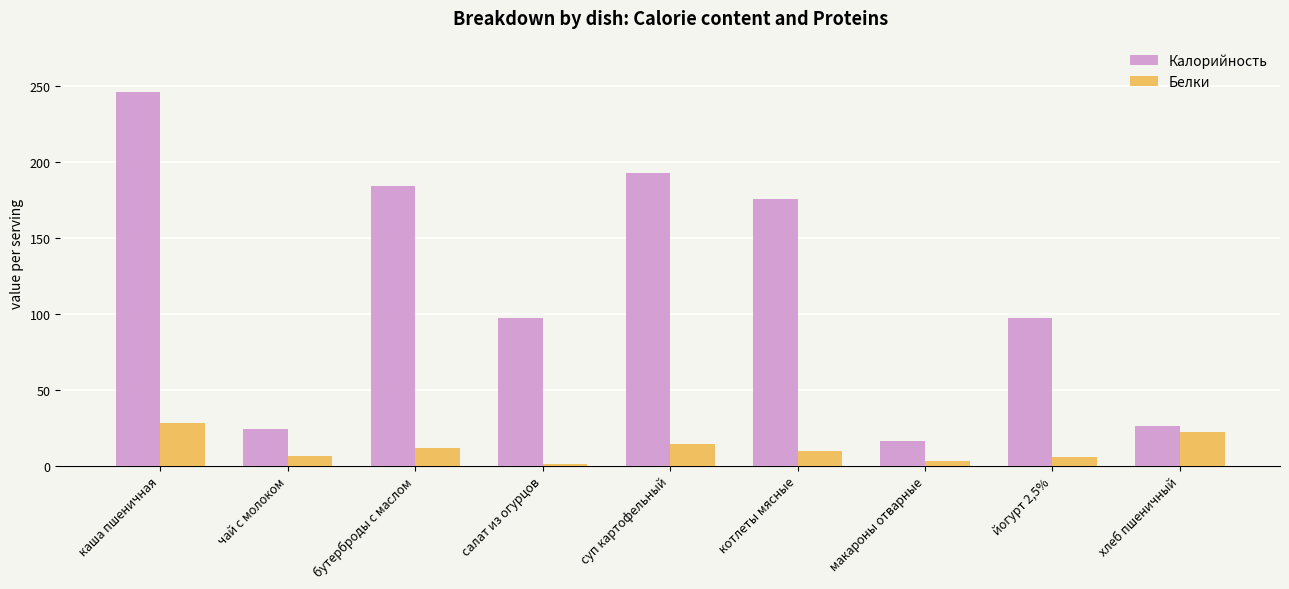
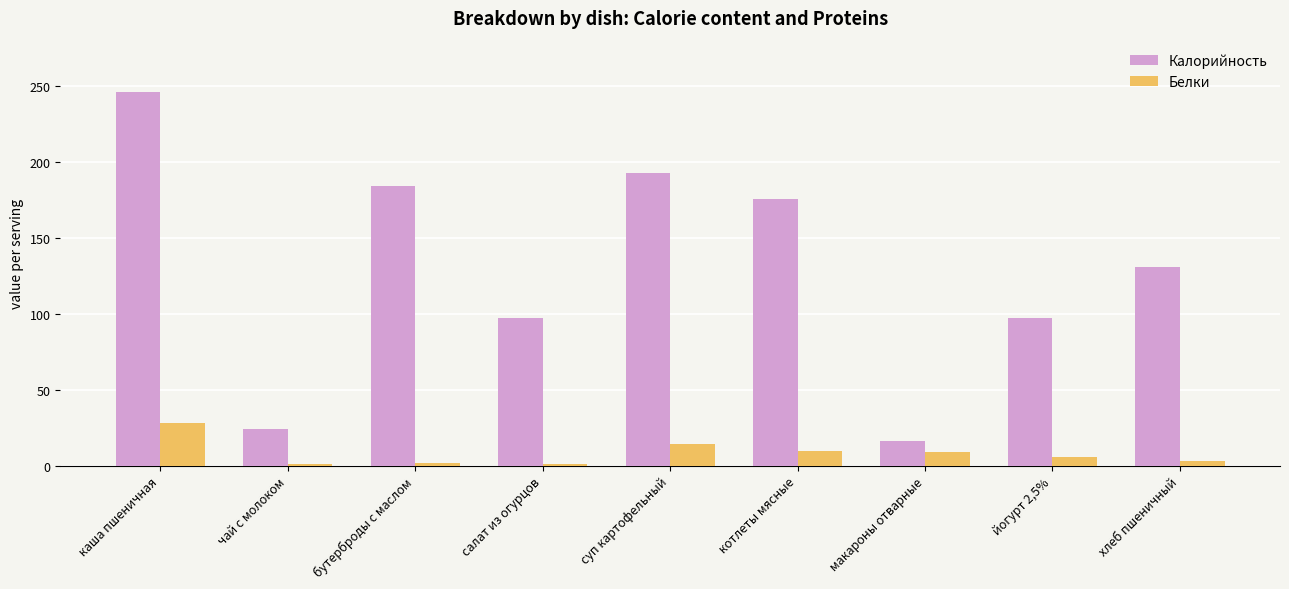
  {
    "Калорийность": {
      "каша пшеничная": 246,
      "чай с молоком": 24,
      "бутерброды с маслом": 184,
      "салат из огурцов": 97,
      "суп картофельный": 193,
      "котлеты мясные": 176,
      "макароны отварные": 16,
      "йогурт 2,5%": 97,
-     "хлеб пшеничный": 26
+     "хлеб пшеничный": 131
    },
    "Белки": {
      "каша пшеничная": 28,
-     "чай с молоком": 7,
-     "бутерброды с маслом": 12,
+     "чай с молоком": 1,
+     "бутерброды с маслом": 2,
      "суп картофельный": 14,
      "котлеты мясные": 10,
-     "макароны отварные": 3,
+     "макароны отварные": 9,
      "йогурт 2,5%": 6,
-     "хлеб пшеничный": 22
+     "хлеб пшеничный": 3
    }
  }
